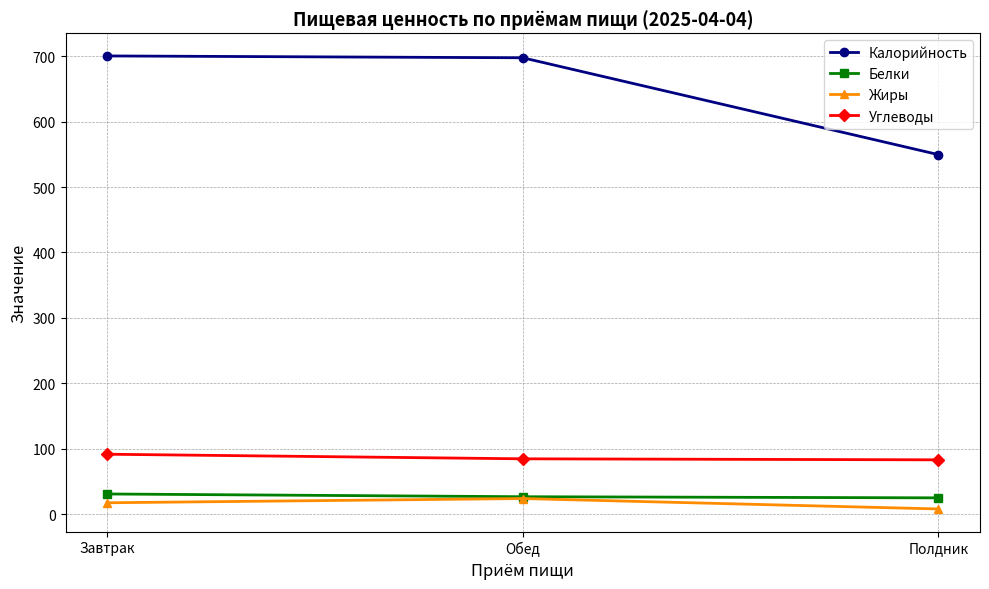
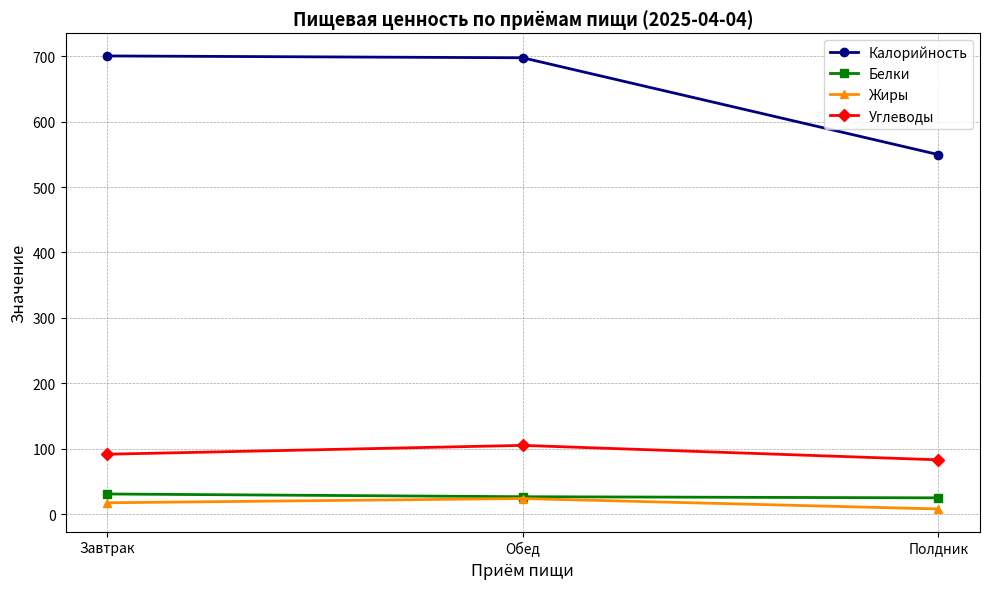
  {
    "Калорийность": {
      "Завтрак": 700,
      "Обед": 700,
      "Полдник": 550
    },
    "Белки": {
      "Завтрак": 30,
      "Полдник": 20
    },
    "Жиры": {
      "Завтрак": 20,
      "Полдник": 10
    },
    "Углеводы": {
      "Завтрак": 90,
-     "Обед": 80,
+     "Обед": 110,
      "Полдник": 80
    }
  }
